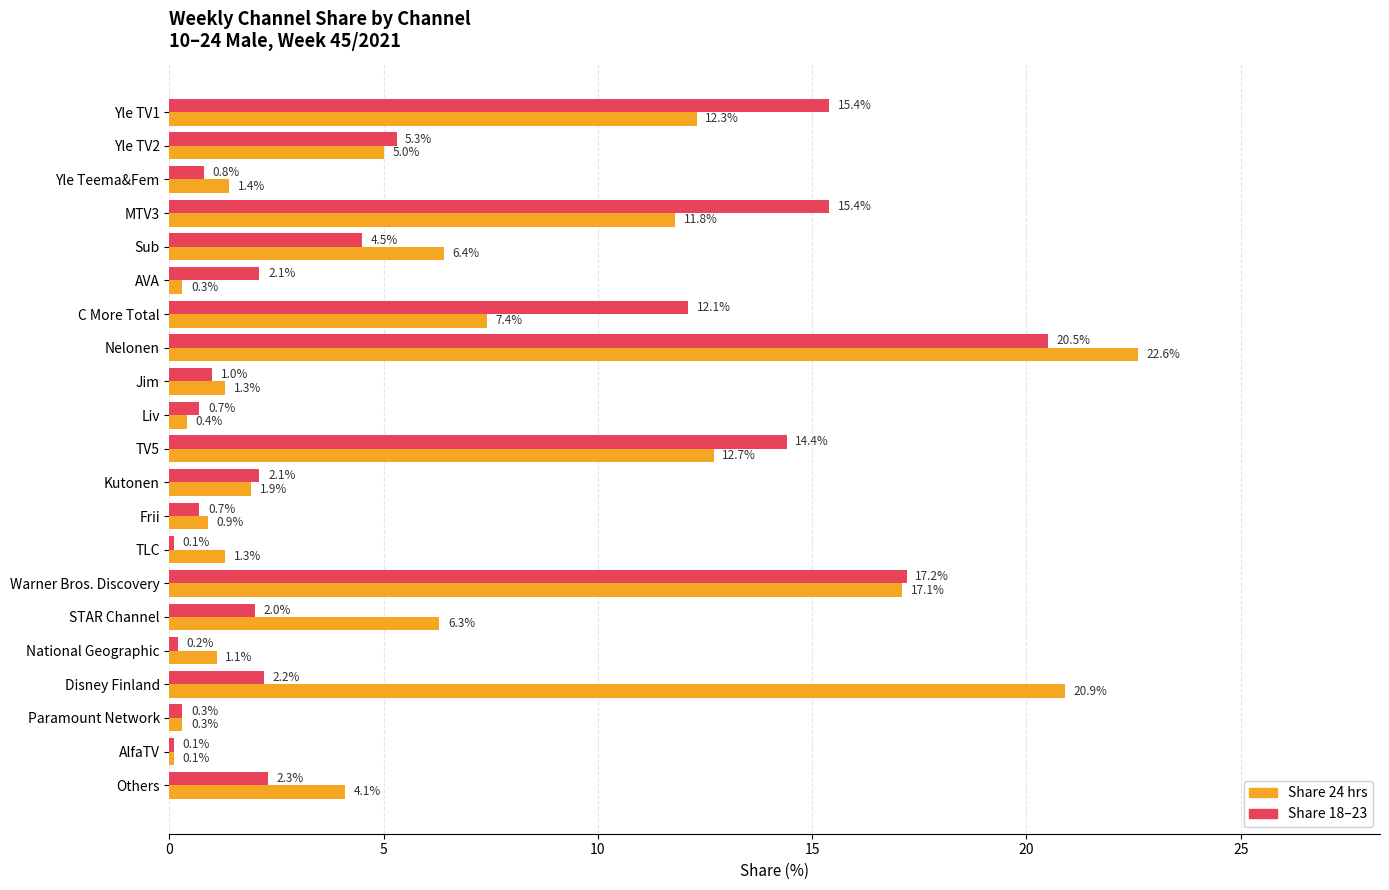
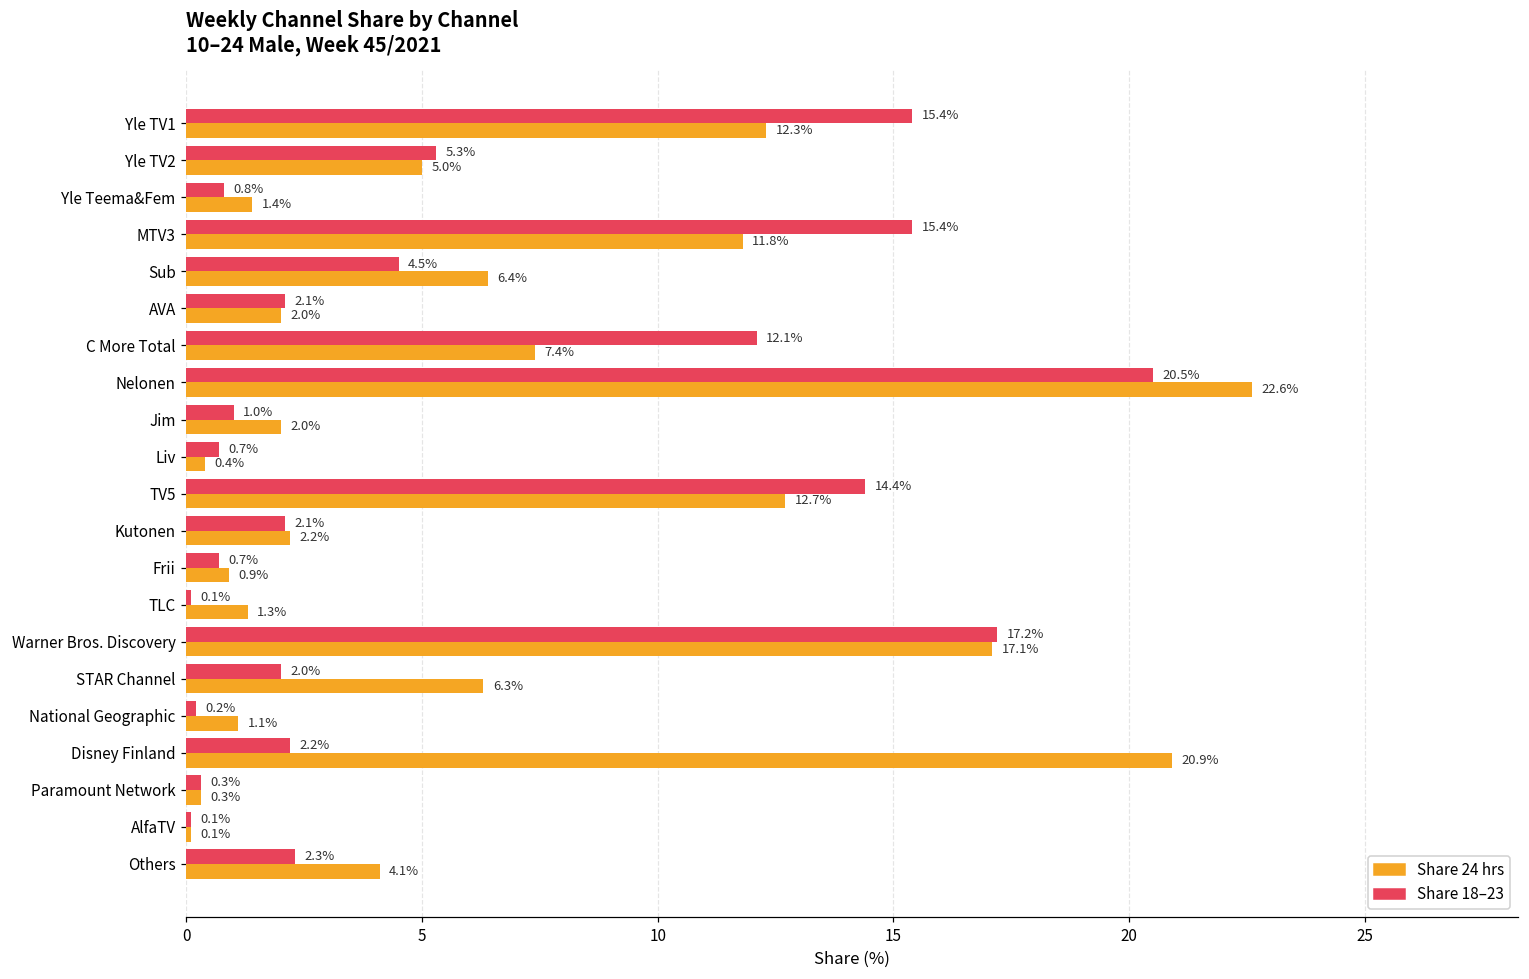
  {
    "Share 24 hrs": {
      "Yle TV1": "12.3%",
      "Yle TV2": "5.0%",
      "Yle Teema&Fem": "1.4%",
      "MTV3": "11.8%",
      "Sub": "6.4%",
-     "AVA": "0.3%",
+     "AVA": "2.0%",
      "C More Total": "7.4%",
      "Nelonen": "22.6%",
-     "Jim": "1.3%",
+     "Jim": "2.0%",
      "Liv": "0.4%",
      "TV5": "12.7%",
-     "Kutonen": "1.9%",
+     "Kutonen": "2.2%",
      "Frii": "0.9%",
      "TLC": "1.3%",
      "Warner Bros. Discovery": "17.1%",
      "STAR Channel": "6.3%",
      "National Geographic": "1.1%",
      "Disney Finland": "20.9%",
      "Paramount Network": "0.3%",
      "AlfaTV": "0.1%",
      "Others": "4.1%"
    }
  }
